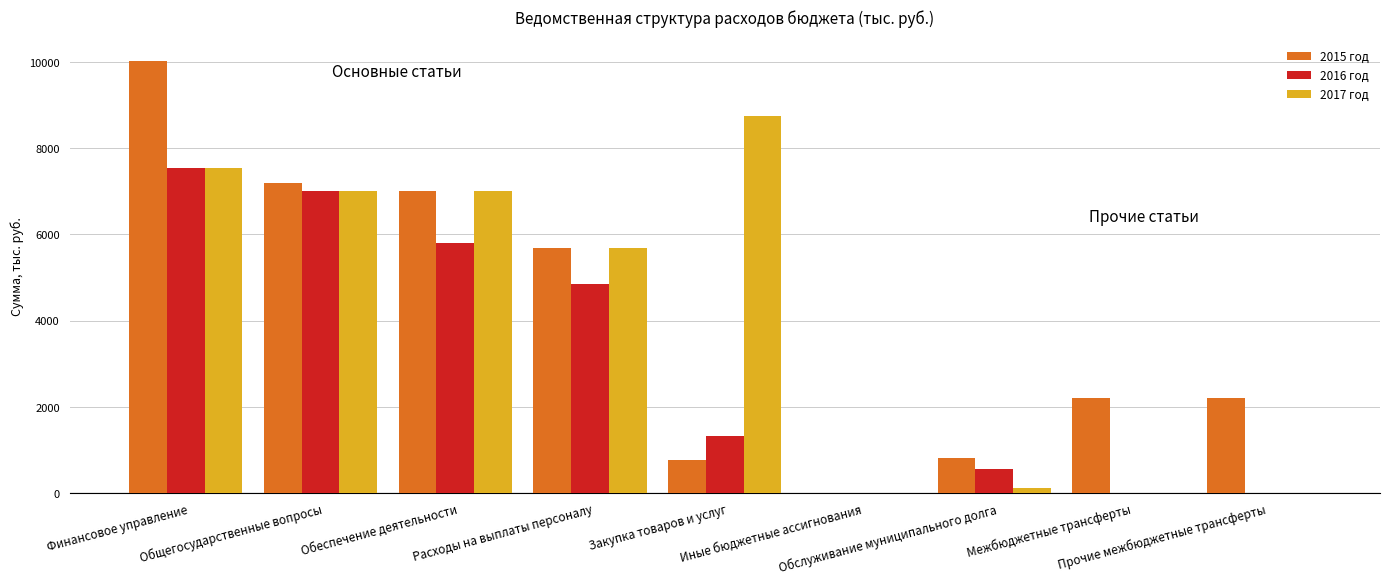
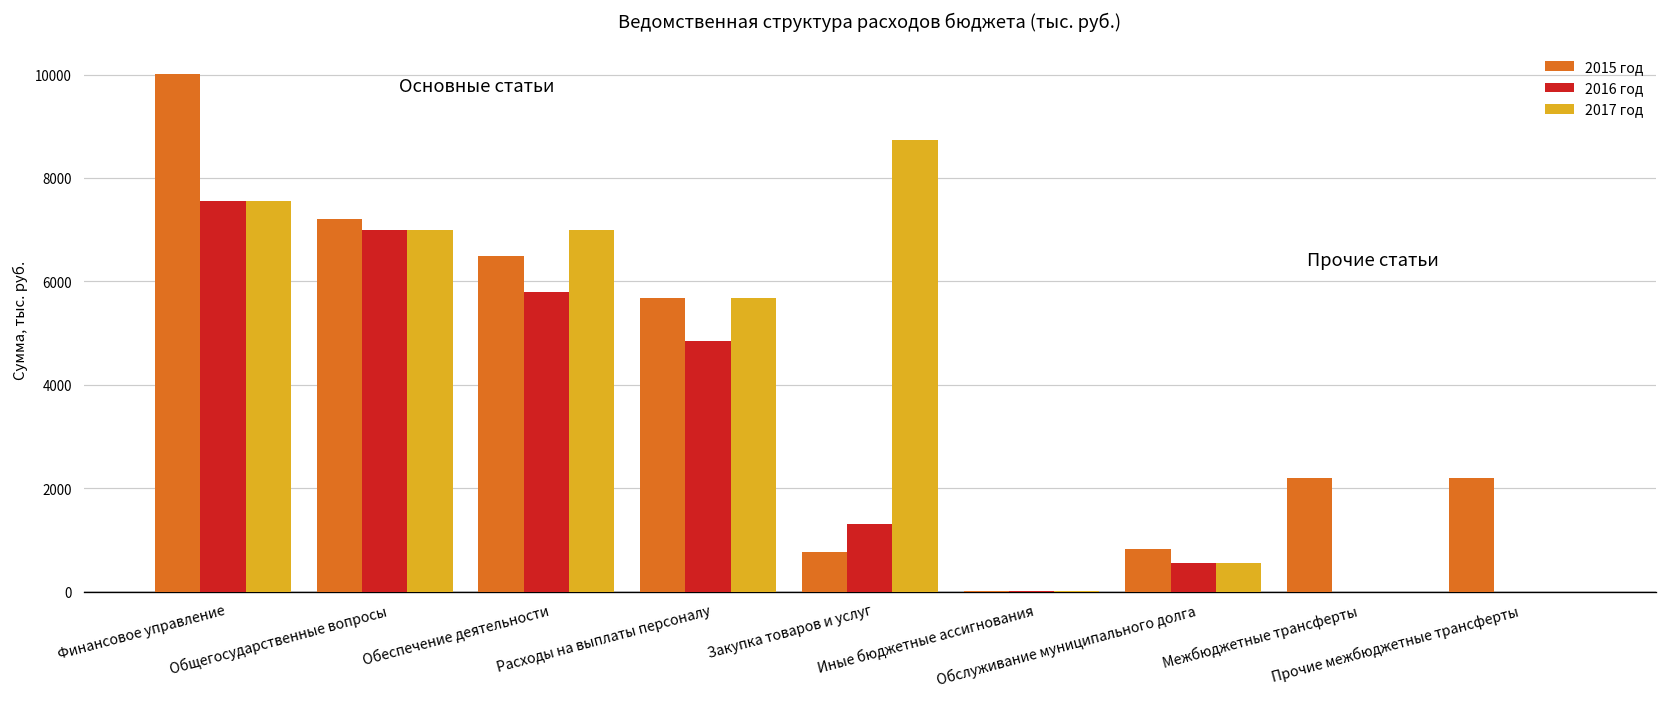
  {
    "2015 год": {
      "Финансовое управление": 10000,
      "Общегосударственные вопросы": 7200,
-     "Обеспечение деятельности": 7000,
+     "Обеспечение деятельности": 6500,
      "Расходы на выплаты персоналу": 5700,
      "Закупка товаров и услуг": 800,
      "Обслуживание муниципального долга": 800,
      "Межбюджетные трансферты": 2200,
      "Прочие межбюджетные трансферты": 2200
    },
    "2016 год": {
      "Финансовое управление": 7600,
      "Общегосударственные вопросы": 7000,
      "Обеспечение деятельности": 5800,
      "Расходы на выплаты персоналу": 4800,
      "Закупка товаров и услуг": 1300,
      "Обслуживание муниципального долга": 600,
      "Межбюджетные трансферты": 0,
      "Прочие межбюджетные трансферты": 0
    },
    "2017 год": {
      "Финансовое управление": 7600,
      "Общегосударственные вопросы": 7000,
      "Обеспечение деятельности": 7000,
      "Расходы на выплаты персоналу": 5700,
      "Закупка товаров и услуг": 8700,
-     "Обслуживание муниципального долга": 100,
+     "Обслуживание муниципального долга": 600,
      "Межбюджетные трансферты": 0,
      "Прочие межбюджетные трансферты": 0
    }
  }
